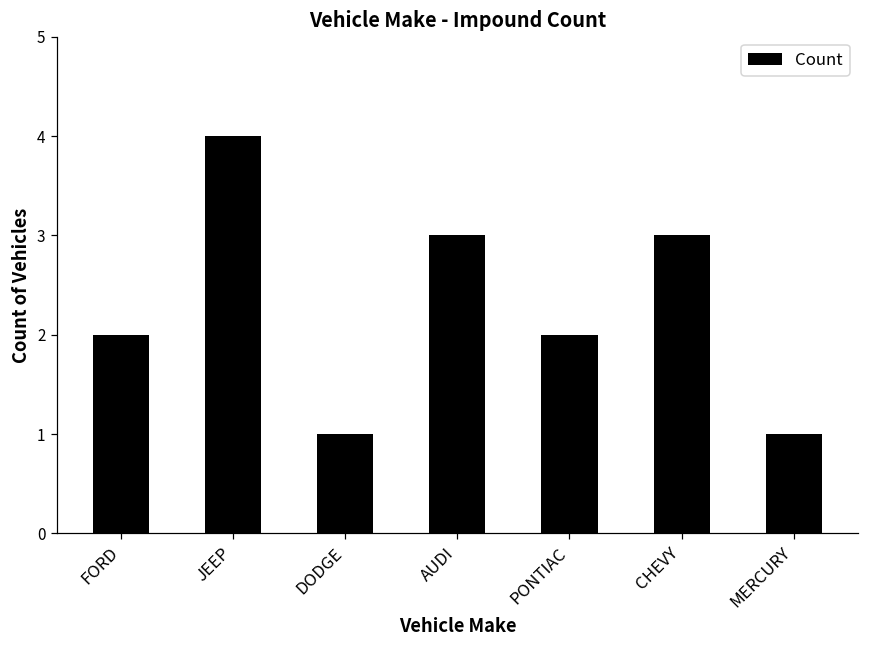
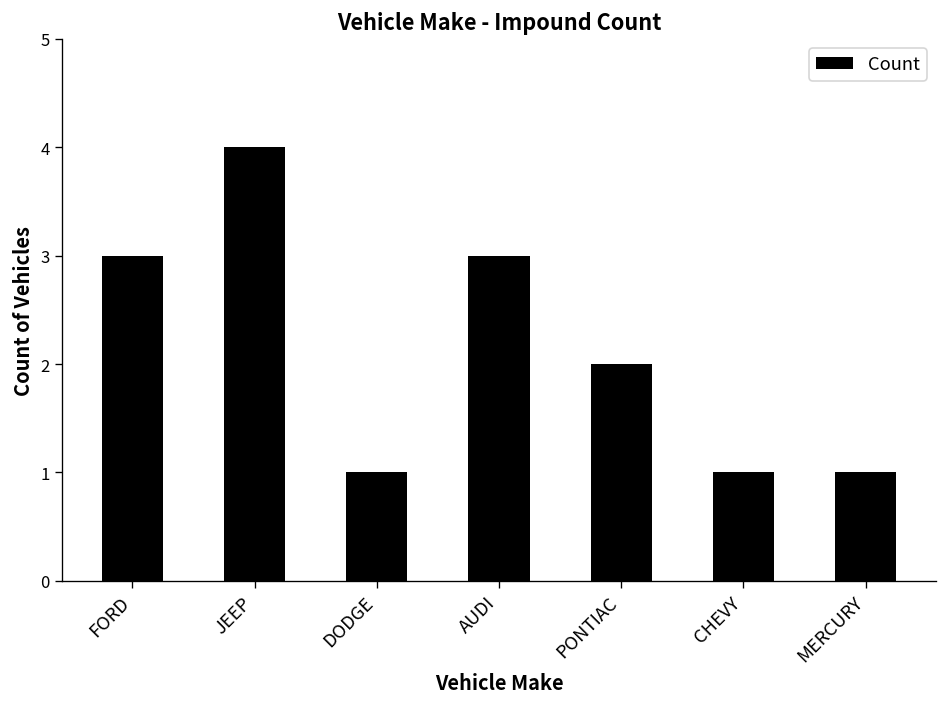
  {
-   "FORD": 2,
+   "FORD": 3,
    "JEEP": 4,
    "DODGE": 1,
    "AUDI": 3,
    "PONTIAC": 2,
-   "CHEVY": 3,
+   "CHEVY": 1,
    "MERCURY": 1
  }
